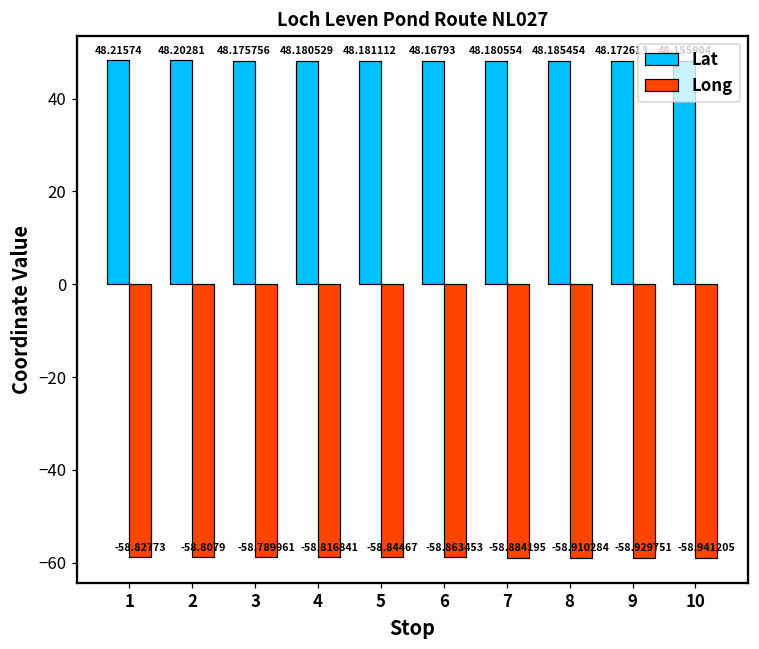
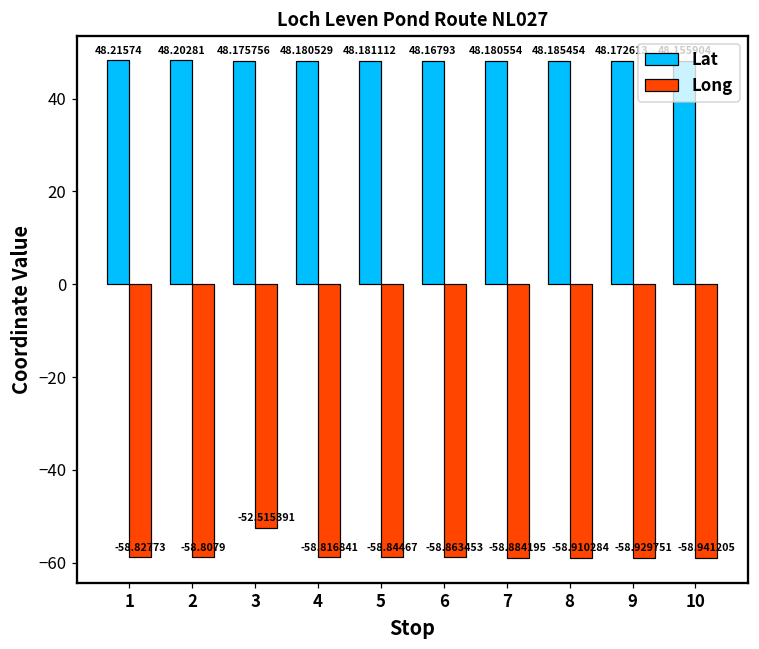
  {
    "Lat": {
      "1": 48.21574,
      "2": 48.20281,
      "3": 48.175756,
      "4": 48.180529,
      "5": 48.181112,
      "6": 48.16793,
      "7": 48.180554,
      "8": 48.185454
    },
    "Long": {
      "1": -58.82773,
      "2": -58.8079,
-     "3": -58.789961,
+     "3": -52.515391,
      "4": -58.816841,
      "5": -58.84467,
      "6": -58.863453,
      "7": -58.884195,
      "8": -58.910284,
      "9": -58.929751,
      "10": -58.941205
    }
  }
